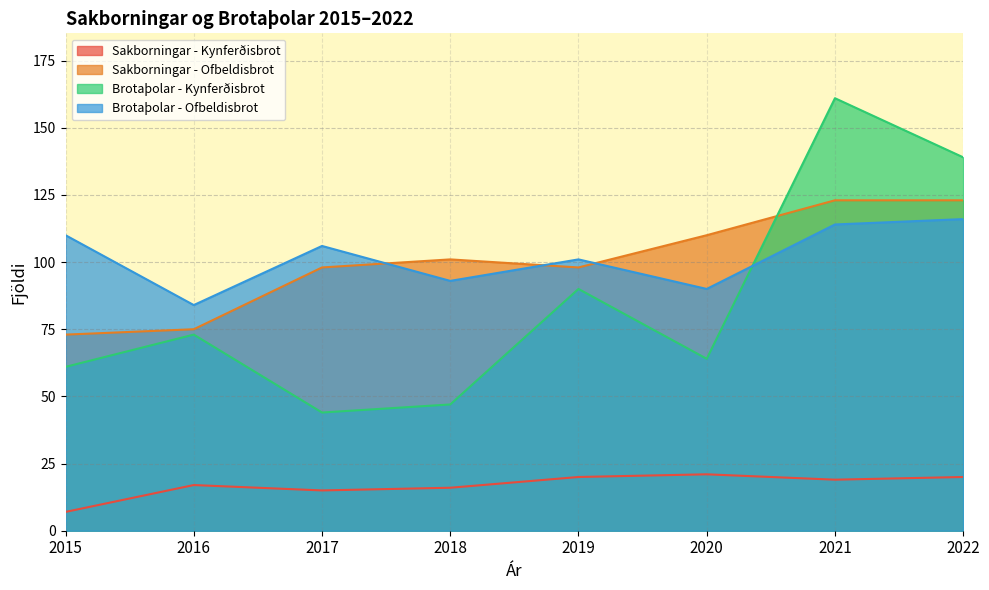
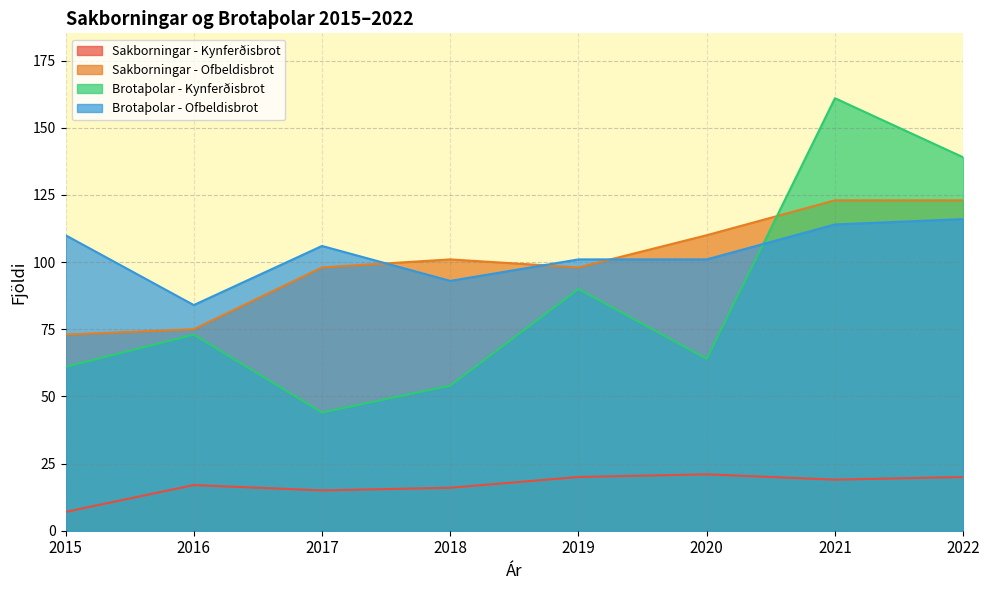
  {
    "Brotaþolar - Kynferðisbrot": {
      "2015": 61,
      "2016": 73,
      "2017": 44,
-     "2018": 47,
+     "2018": 54,
      "2019": 90,
      "2020": 64,
      "2021": 161,
      "2022": 139
    },
    "Brotaþolar - Ofbeldisbrot": {
      "2015": 110,
      "2016": 84,
      "2017": 106,
      "2018": 93,
      "2019": 101,
-     "2020": 90,
+     "2020": 101,
      "2021": 114,
      "2022": 116
    }
  }
